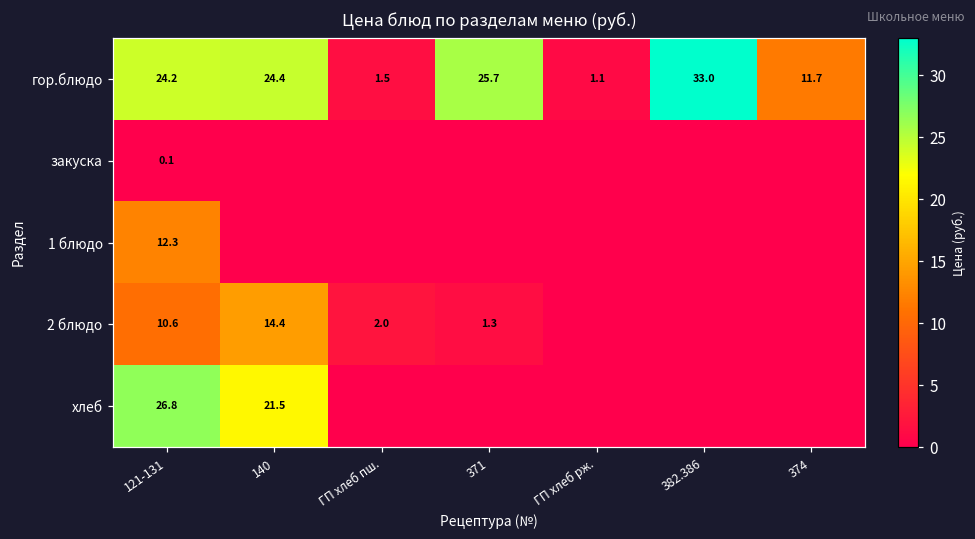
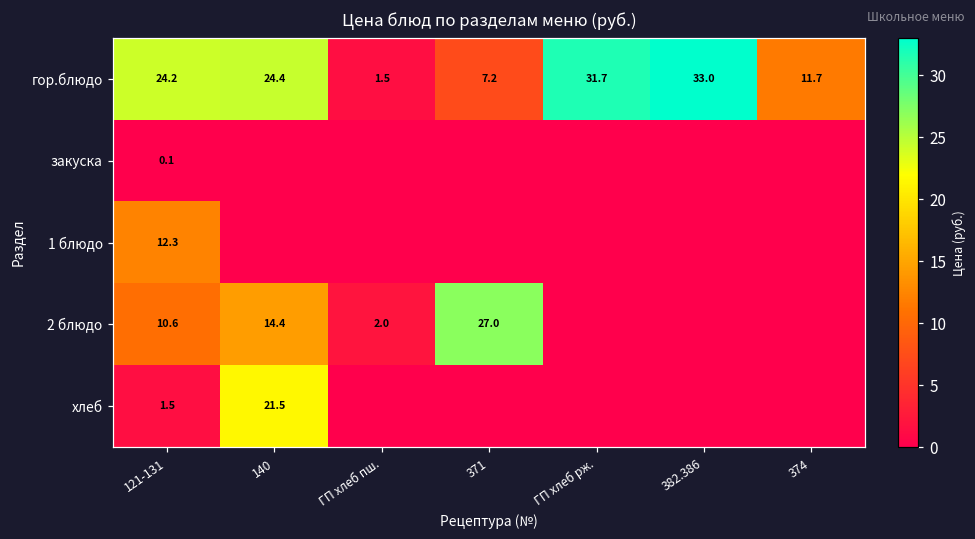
  {
    "гор.блюдо": {
      "121-131": 24.2,
      "140": 24.4,
      "ГП хлеб пш.": 1.5,
-     "371": 25.7,
-     "ГП хлеб рж.": 1.1,
+     "371": 7.2,
+     "ГП хлеб рж.": 31.7,
      "382.386": 33.0,
      "374": 11.7
    },
    "закуска": {
      "121-131": 0.1
    },
    "1 блюдо": {
      "121-131": 12.3
    },
    "2 блюдо": {
      "121-131": 10.6,
      "140": 14.4,
      "ГП хлеб пш.": 2.0,
-     "371": 1.3
+     "371": 27.0
    },
    "хлеб": {
-     "121-131": 26.8,
+     "121-131": 1.5,
      "140": 21.5
    }
  }
